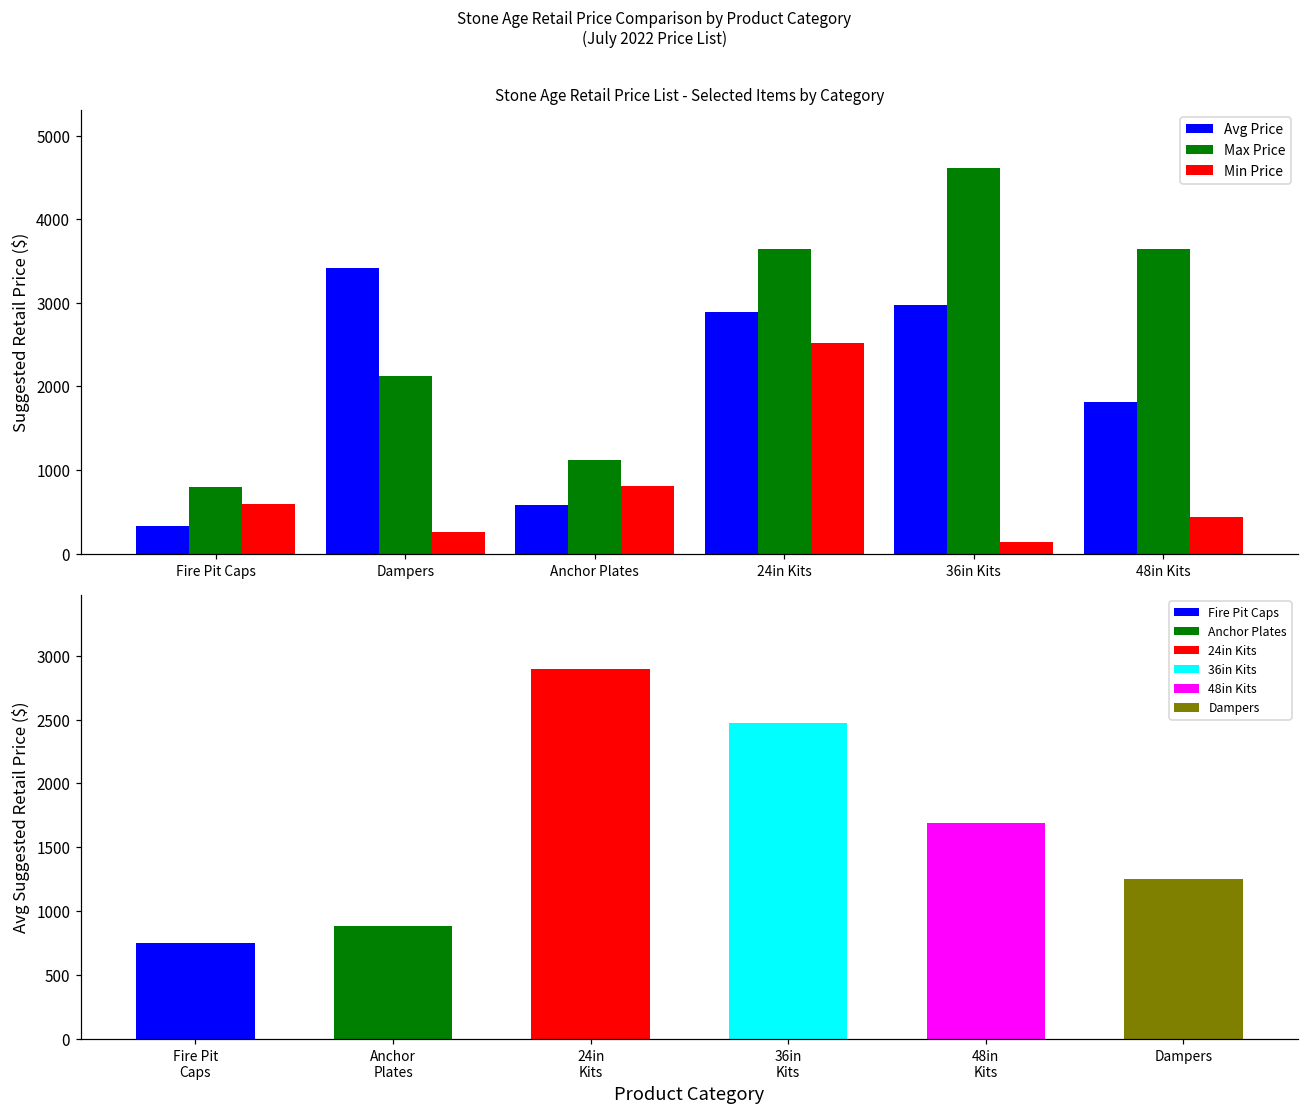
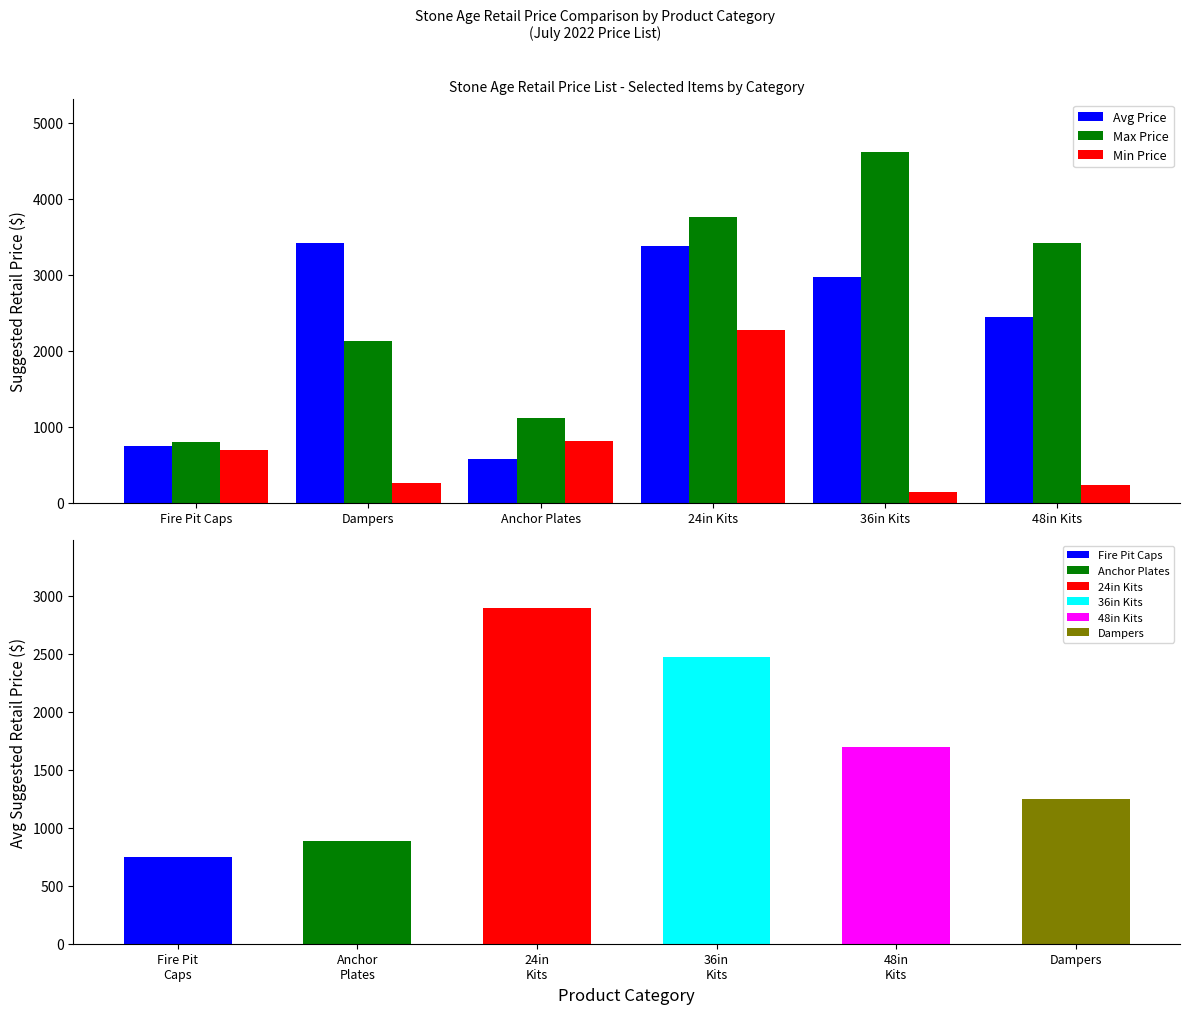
  {
    "Stone Age Retail Price List - Selected Items by Category": {
      "Avg Price": {
-       "Fire Pit Caps": 300,
+       "Fire Pit Caps": 700,
        "Dampers": 3400,
        "Anchor Plates": 600,
-       "24in Kits": 2900,
+       "24in Kits": 3400,
        "36in Kits": 3000,
-       "48in Kits": 1800
+       "48in Kits": 2400
      },
      "Max Price": {
        "Fire Pit Caps": 800,
        "Dampers": 2100,
        "Anchor Plates": 1100,
-       "24in Kits": 3600,
+       "24in Kits": 3800,
        "36in Kits": 4600,
-       "48in Kits": 3600
+       "48in Kits": 3400
      },
      "Min Price": {
-       "Fire Pit Caps": 600,
+       "Fire Pit Caps": 700,
        "Dampers": 300,
        "Anchor Plates": 800,
-       "24in Kits": 2500,
+       "24in Kits": 2300,
        "36in Kits": 100,
-       "48in Kits": 400
+       "48in Kits": 200
      }
    }
  }
